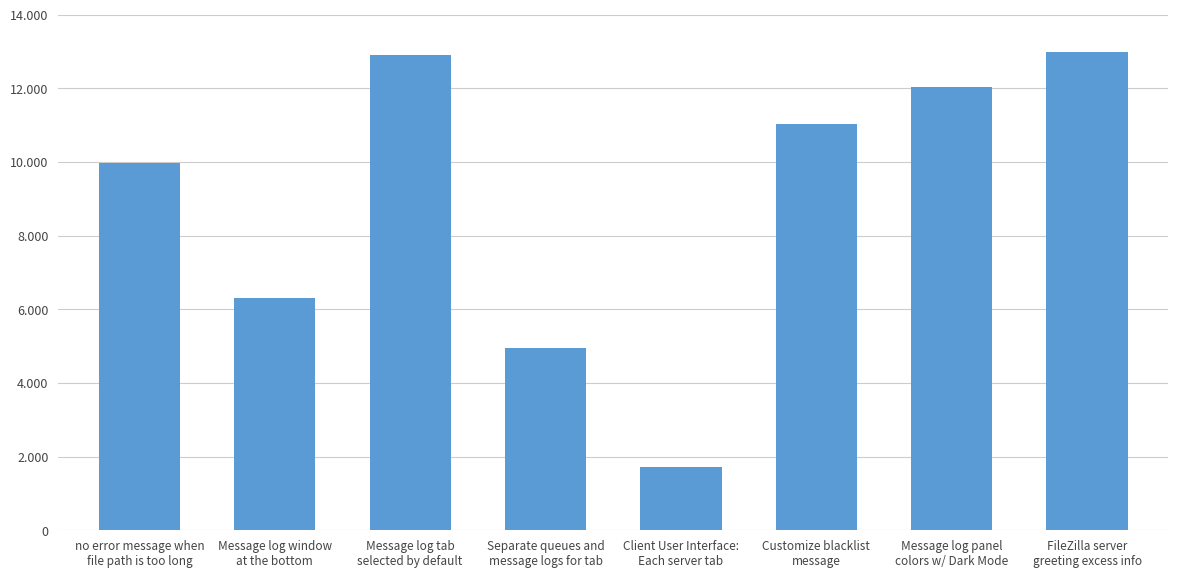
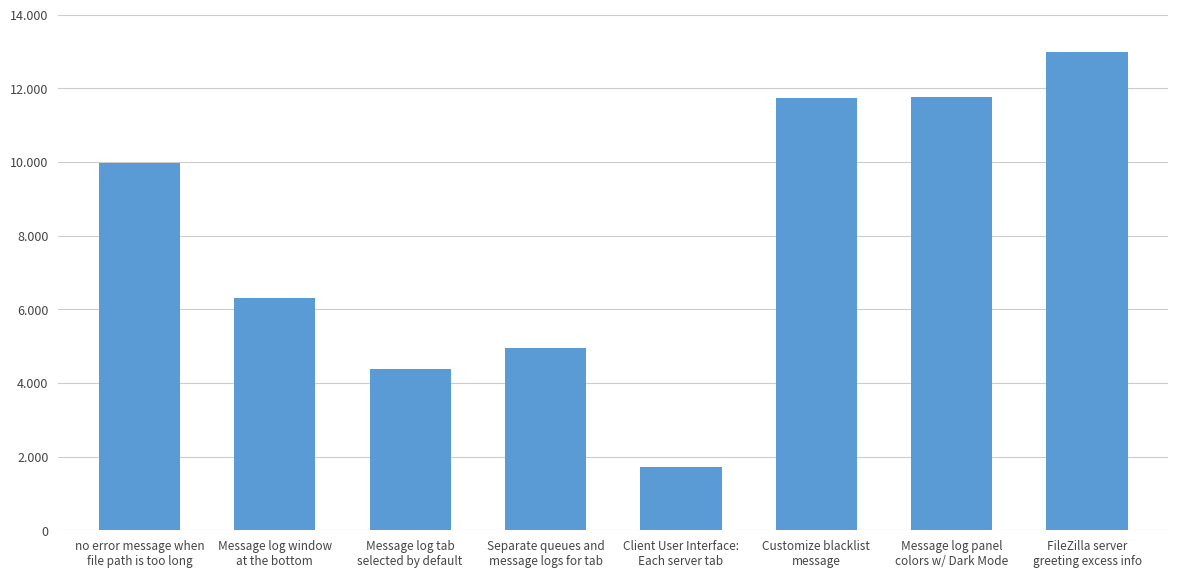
  {
    "no error message when file path is too long": 10.0,
    "Message log window at the bottom": 6.3,
-   "Message log tab selected by default": 12.9,
+   "Message log tab selected by default": 4.4,
    "Separate queues and message logs for tab": 4.9,
    "Client User Interface: Each server tab": 1.7,
-   "Customize blacklist message": 11.0,
-   "Message log panel colors w/ Dark Mode": 12.0,
+   "Customize blacklist message": 11.7,
+   "Message log panel colors w/ Dark Mode": 11.8,
    "FileZilla server greeting excess info": 13.0
  }
